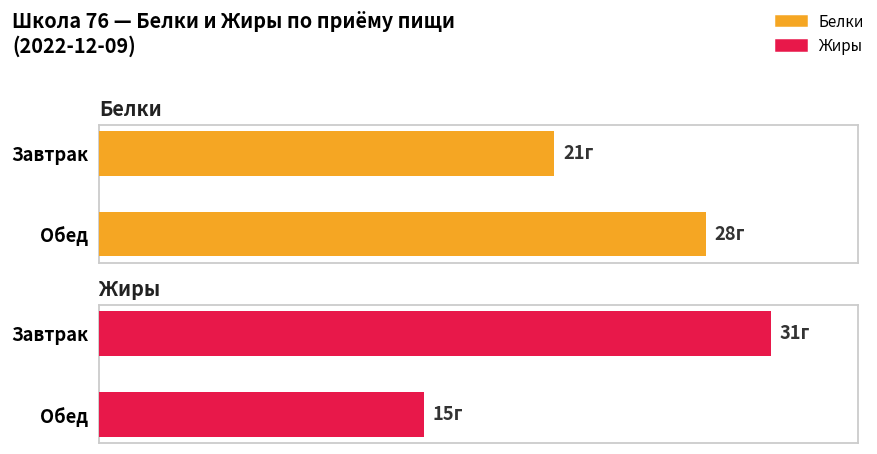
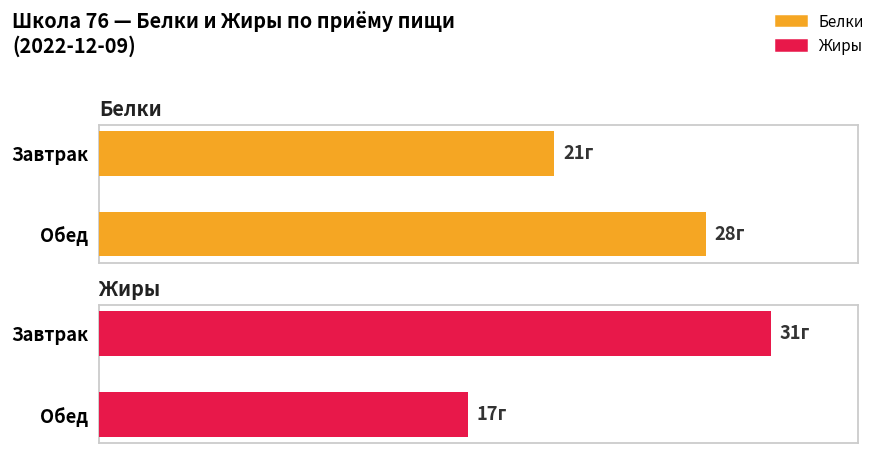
  {
    "Белки": {
      "Завтрак": "21г",
      "Обед": "28г"
    },
    "Жиры": {
      "Завтрак": "31г",
-     "Обед": "15г"
+     "Обед": "17г"
    }
  }
